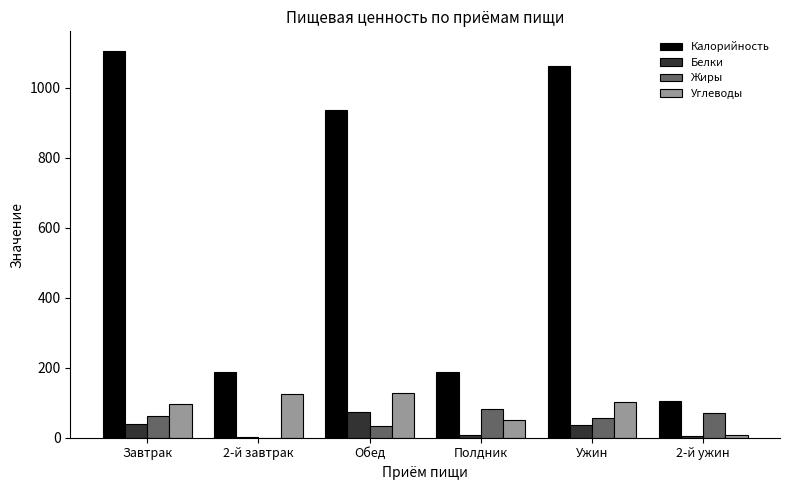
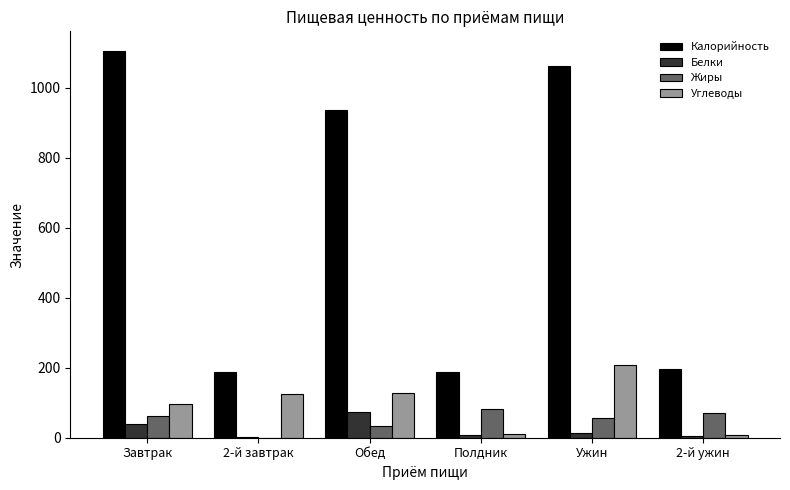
  {
    "Калорийность": {
      "Завтрак": 1110,
      "2-й завтрак": 190,
      "Обед": 940,
      "Полдник": 190,
      "Ужин": 1060,
-     "2-й ужин": 110
+     "2-й ужин": 200
    },
    "Белки": {
      "Завтрак": 40,
      "Обед": 70,
      "Полдник": 10,
-     "Ужин": 40
+     "Ужин": 10
    },
    "Жиры": {
      "Завтрак": 60,
      "2-й завтрак": 0,
      "Обед": 30,
      "Полдник": 80,
      "Ужин": 60,
      "2-й ужин": 70
    },
    "Углеводы": {
      "Завтрак": 100,
      "2-й завтрак": 120,
      "Обед": 130,
-     "Полдник": 50,
-     "Ужин": 100,
+     "Полдник": 10,
+     "Ужин": 210,
      "2-й ужин": 10
    }
  }
